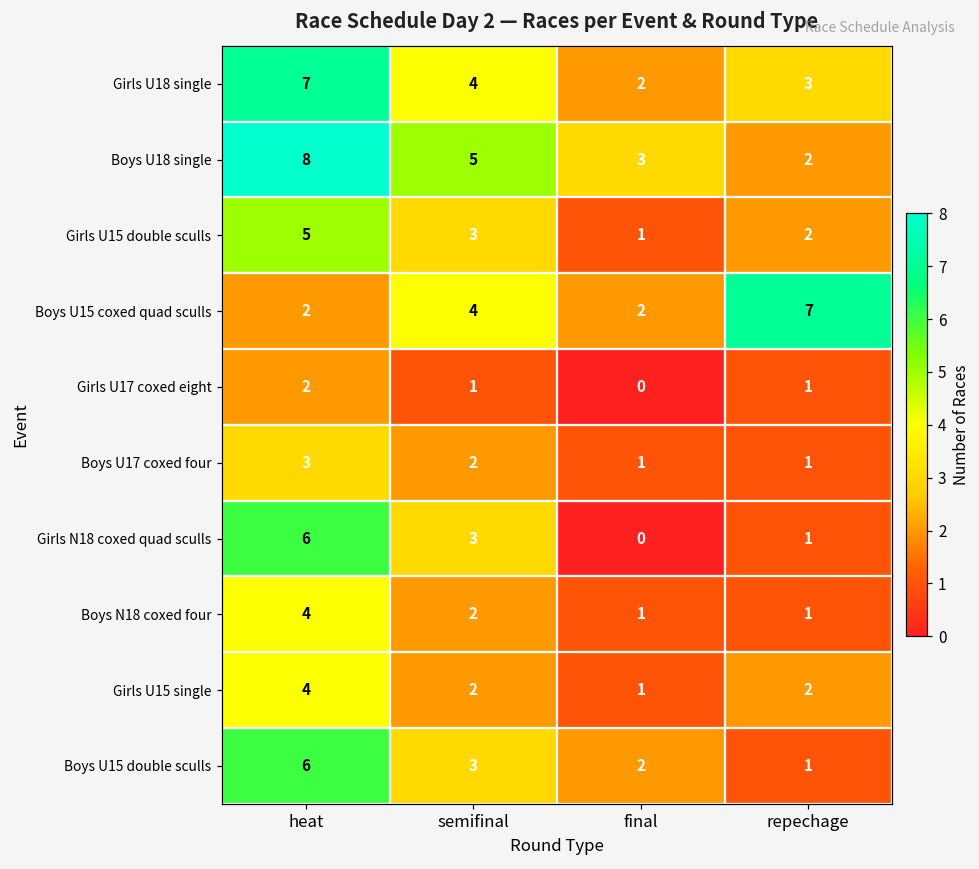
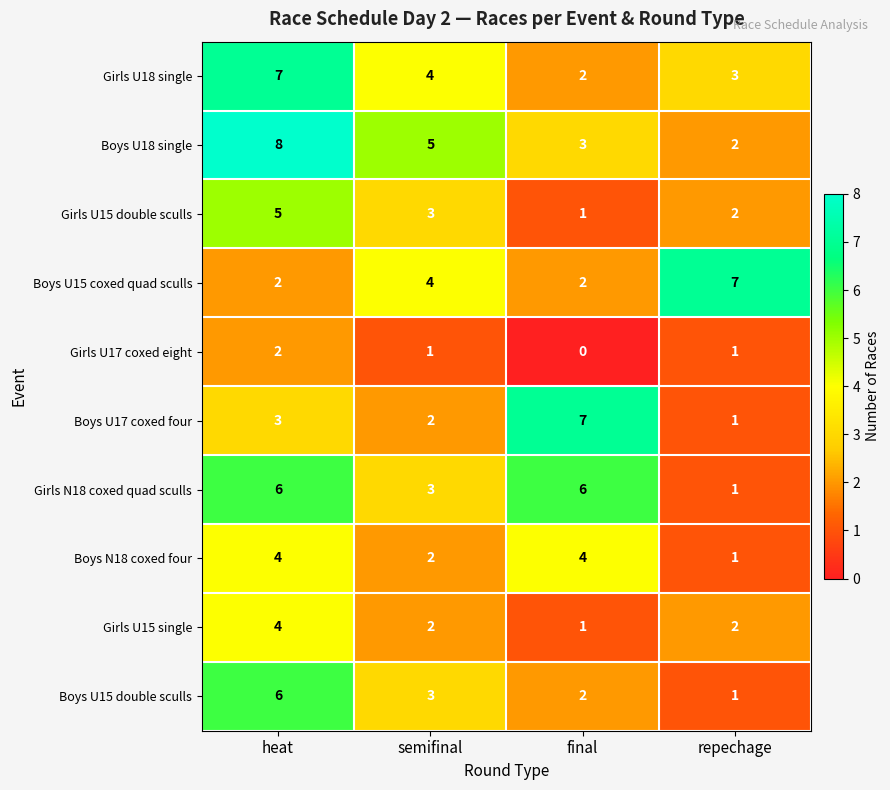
  {
    "Girls U18 single": {
      "heat": 7,
      "semifinal": 4,
      "final": 2,
      "repechage": 3
    },
    "Boys U18 single": {
      "heat": 8,
      "semifinal": 5,
      "final": 3,
      "repechage": 2
    },
    "Girls U15 double sculls": {
      "heat": 5,
      "semifinal": 3,
      "final": 1,
      "repechage": 2
    },
    "Boys U15 coxed quad sculls": {
      "heat": 2,
      "semifinal": 4,
      "final": 2,
      "repechage": 7
    },
    "Girls U17 coxed eight": {
      "heat": 2,
      "semifinal": 1,
      "final": 0,
      "repechage": 1
    },
    "Boys U17 coxed four": {
      "heat": 3,
      "semifinal": 2,
-     "final": 1,
+     "final": 7,
      "repechage": 1
    },
    "Girls N18 coxed quad sculls": {
      "heat": 6,
      "semifinal": 3,
-     "final": 0,
+     "final": 6,
      "repechage": 1
    },
    "Boys N18 coxed four": {
      "heat": 4,
      "semifinal": 2,
-     "final": 1,
+     "final": 4,
      "repechage": 1
    },
    "Girls U15 single": {
      "heat": 4,
      "semifinal": 2,
      "final": 1,
      "repechage": 2
    },
    "Boys U15 double sculls": {
      "heat": 6,
      "semifinal": 3,
      "final": 2,
      "repechage": 1
    }
  }
